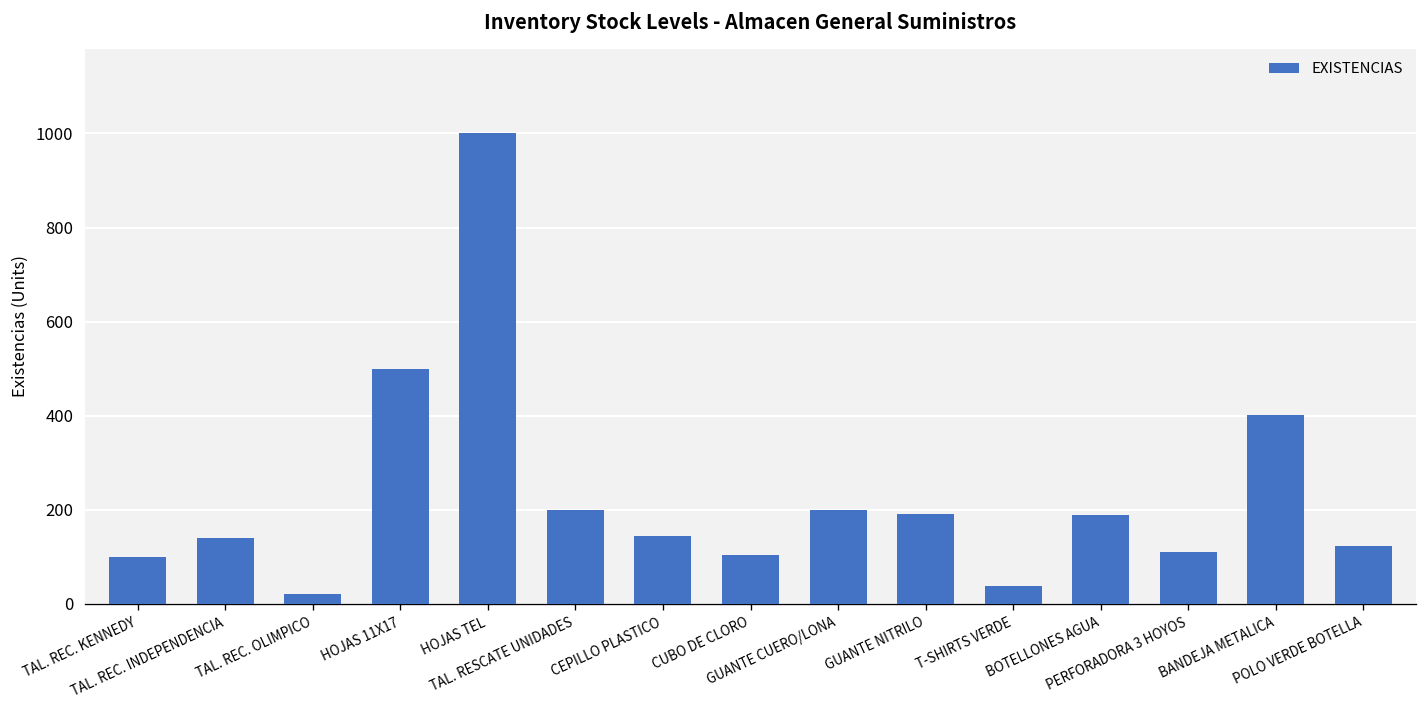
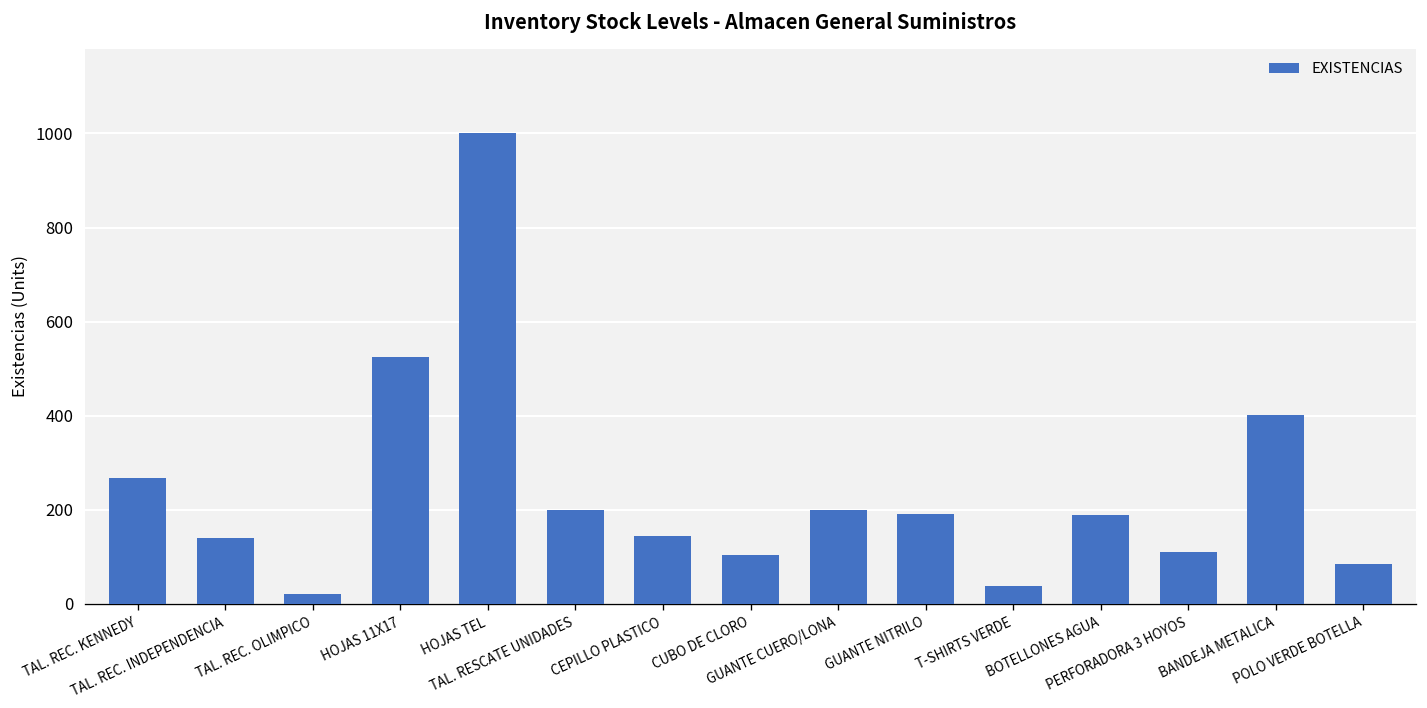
  {
-   "TAL. REC. KENNEDY": 100,
+   "TAL. REC. KENNEDY": 270,
    "TAL. REC. INDEPENDENCIA": 140,
    "TAL. REC. OLIMPICO": 20,
-   "HOJAS 11X17": 500,
+   "HOJAS 11X17": 530,
    "HOJAS TEL": 1000,
    "TAL. RESCATE UNIDADES": 200,
    "CEPILLO PLASTICO": 150,
    "CUBO DE CLORO": 100,
    "GUANTE CUERO/LONA": 200,
    "GUANTE NITRILO": 190,
    "T-SHIRTS VERDE": 40,
    "BOTELLONES AGUA": 190,
    "PERFORADORA 3 HOYOS": 110,
    "BANDEJA METALICA": 400,
-   "POLO VERDE BOTELLA": 120
+   "POLO VERDE BOTELLA": 80
  }
